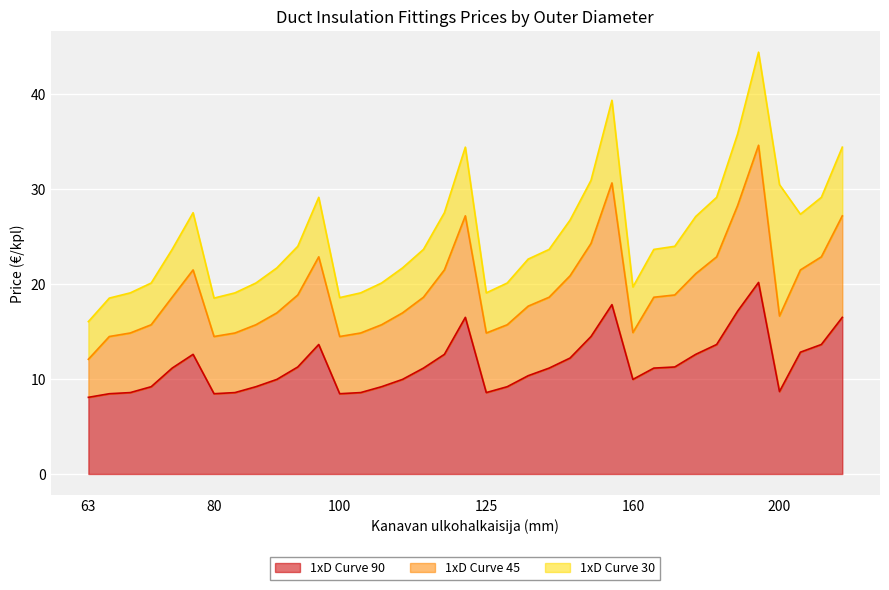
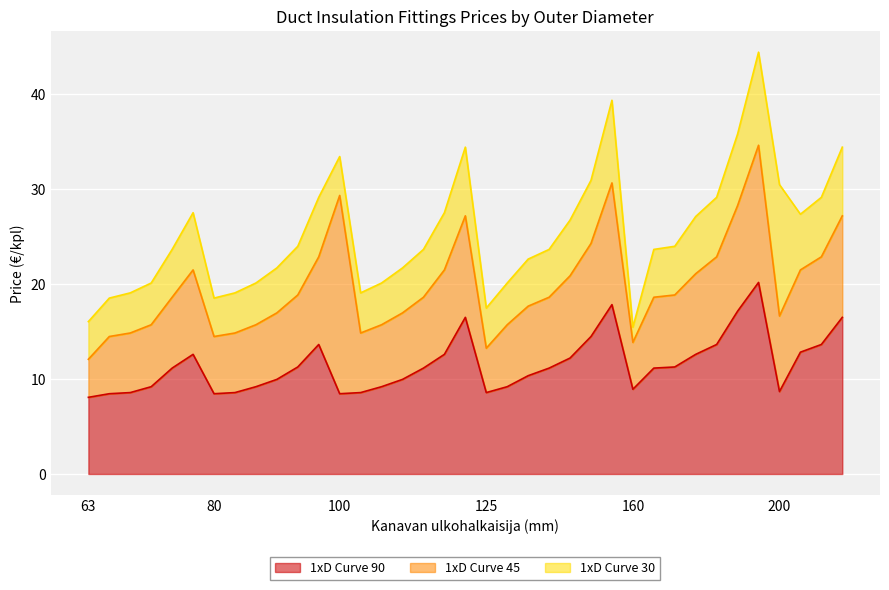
  {
    "1xD Curve 90": {
      "63": 8,
      "80": 8,
      "100": 8,
      "125": 9,
-     "160": 10,
+     "160": 9,
      "200": 9
    },
    "1xD Curve 45": {
      "63": 4,
      "80": 6,
-     "100": 6,
-     "125": 6,
+     "100": 21,
+     "125": 5,
      "160": 5,
      "200": 8
    },
    "1xD Curve 30": {
      "63": 4,
      "80": 4,
      "100": 4,
      "125": 4,
-     "160": 5,
+     "160": 2,
      "200": 14
    }
  }
